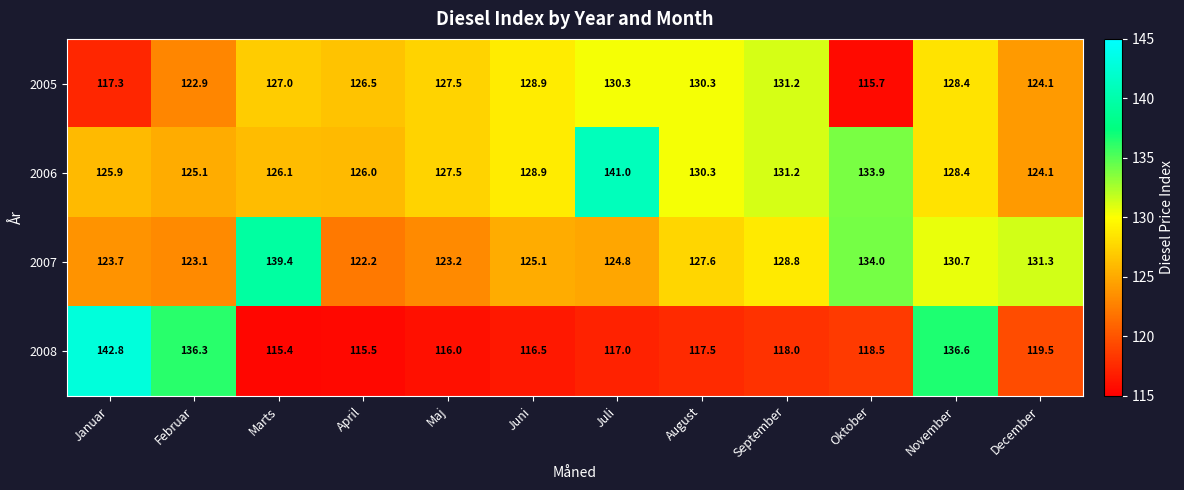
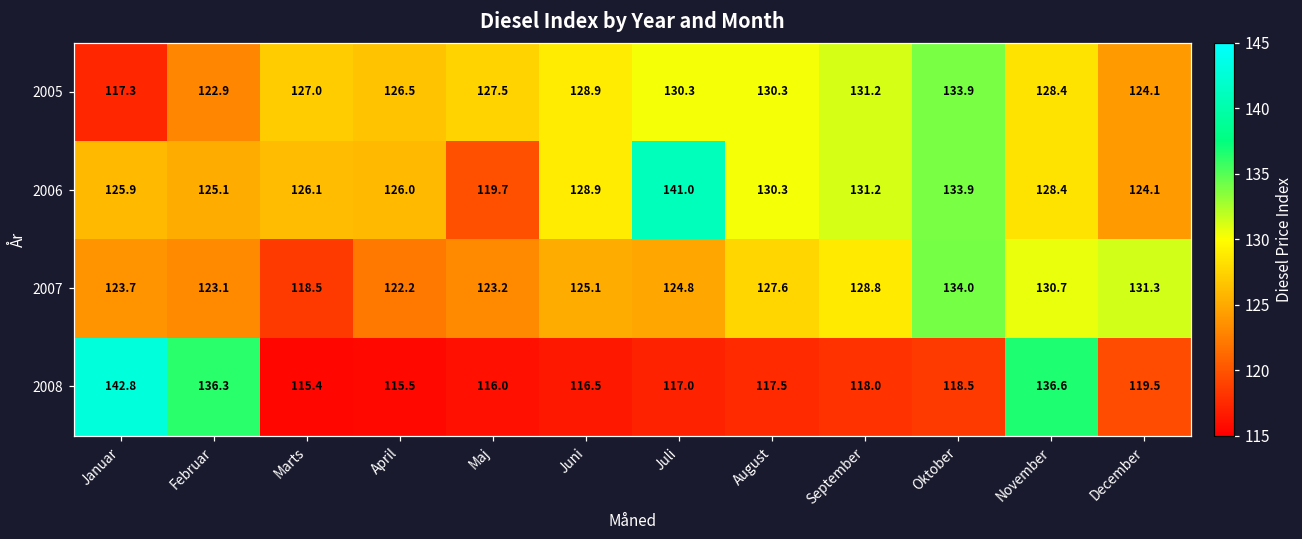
  {
    "2005": {
      "Januar": 117.3,
      "Februar": 122.9,
      "Marts": 127.0,
      "April": 126.5,
      "Maj": 127.5,
      "Juni": 128.9,
      "Juli": 130.3,
      "August": 130.3,
      "September": 131.2,
-     "Oktober": 115.7,
+     "Oktober": 133.9,
      "November": 128.4,
      "December": 124.1
    },
    "2006": {
      "Januar": 125.9,
      "Februar": 125.1,
      "Marts": 126.1,
      "April": 126.0,
-     "Maj": 127.5,
+     "Maj": 119.7,
      "Juni": 128.9,
      "Juli": 141.0,
      "August": 130.3,
      "September": 131.2,
      "Oktober": 133.9,
      "November": 128.4,
      "December": 124.1
    },
    "2007": {
      "Januar": 123.7,
      "Februar": 123.1,
-     "Marts": 139.4,
+     "Marts": 118.5,
      "April": 122.2,
      "Maj": 123.2,
      "Juni": 125.1,
      "Juli": 124.8,
      "August": 127.6,
      "September": 128.8,
      "Oktober": 134.0,
      "November": 130.7,
      "December": 131.3
    },
    "2008": {
      "Januar": 142.8,
      "Februar": 136.3,
      "Marts": 115.4,
      "April": 115.5,
      "Maj": 116.0,
      "Juni": 116.5,
      "Juli": 117.0,
      "August": 117.5,
      "September": 118.0,
      "Oktober": 118.5,
      "November": 136.6,
      "December": 119.5
    }
  }
